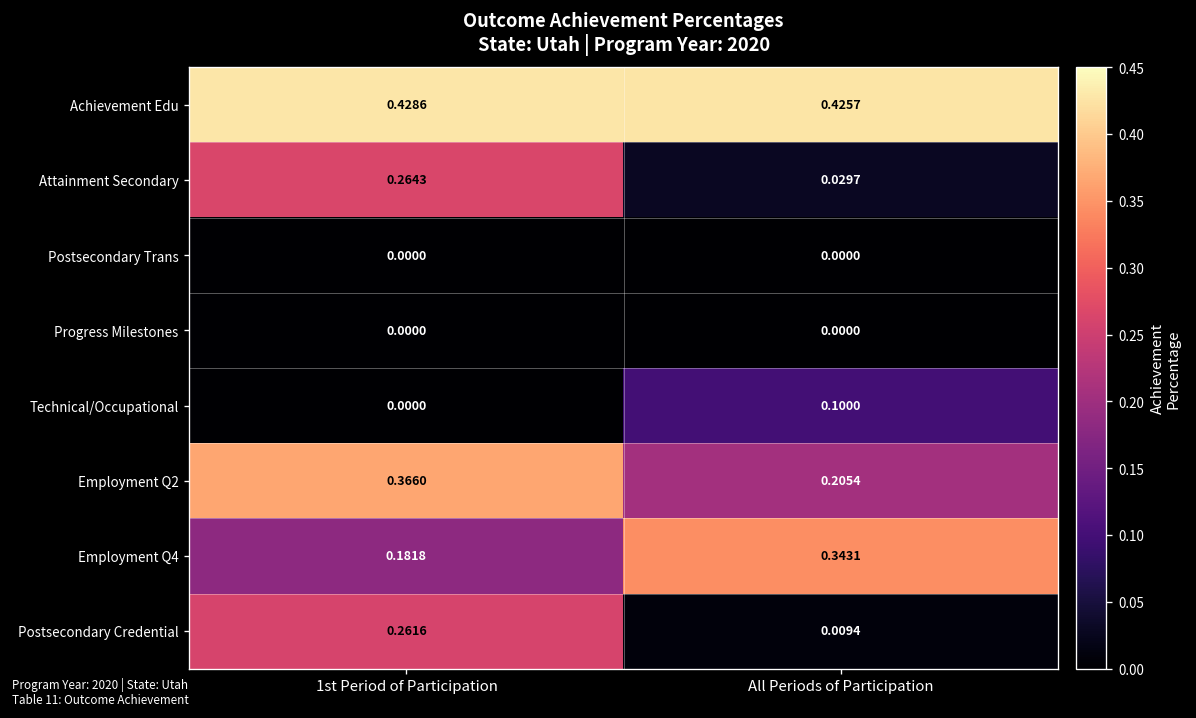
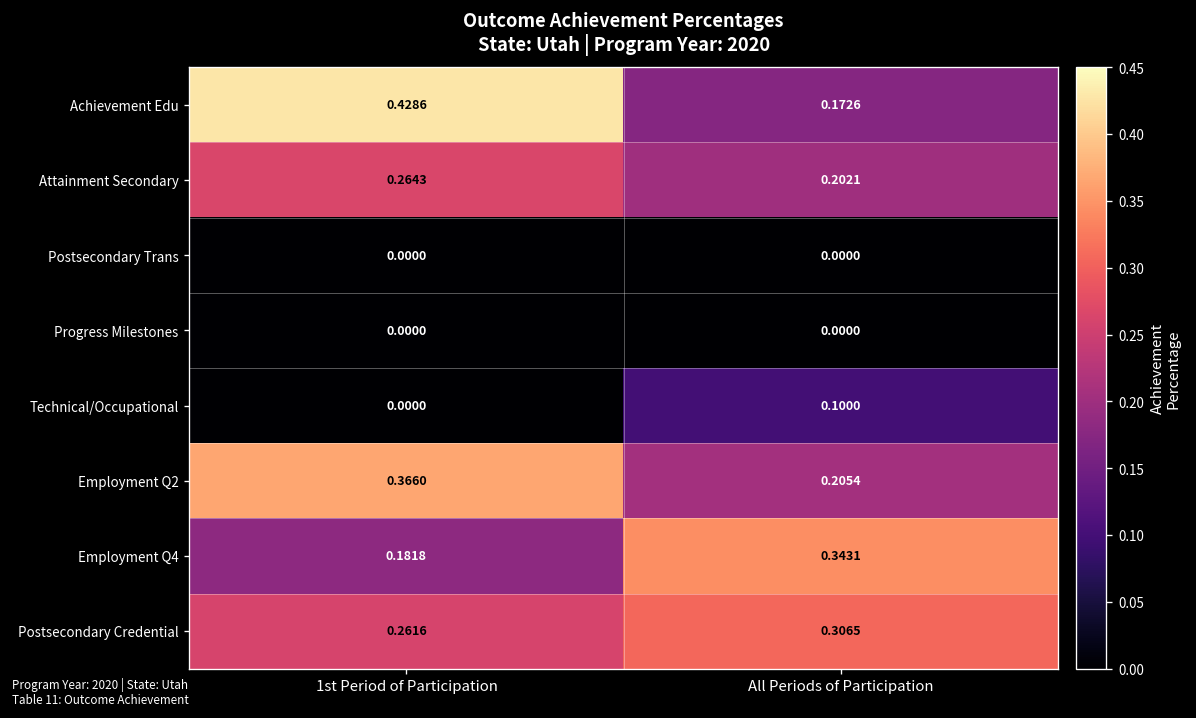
  {
    "Achievement Edu": {
      "1st Period of Participation": 0.4286,
-     "All Periods of Participation": 0.4257
+     "All Periods of Participation": 0.1726
    },
    "Attainment Secondary": {
      "1st Period of Participation": 0.2643,
-     "All Periods of Participation": 0.0297
+     "All Periods of Participation": 0.2021
    },
    "Postsecondary Trans": {
      "1st Period of Participation": 0.0000,
      "All Periods of Participation": 0.0000
    },
    "Progress Milestones": {
      "1st Period of Participation": 0.0000,
      "All Periods of Participation": 0.0000
    },
    "Technical/Occupational": {
      "1st Period of Participation": 0.0000,
      "All Periods of Participation": 0.1000
    },
    "Employment Q2": {
      "1st Period of Participation": 0.3660,
      "All Periods of Participation": 0.2054
    },
    "Employment Q4": {
      "1st Period of Participation": 0.1818,
      "All Periods of Participation": 0.3431
    },
    "Postsecondary Credential": {
      "1st Period of Participation": 0.2616,
-     "All Periods of Participation": 0.0094
+     "All Periods of Participation": 0.3065
    }
  }
